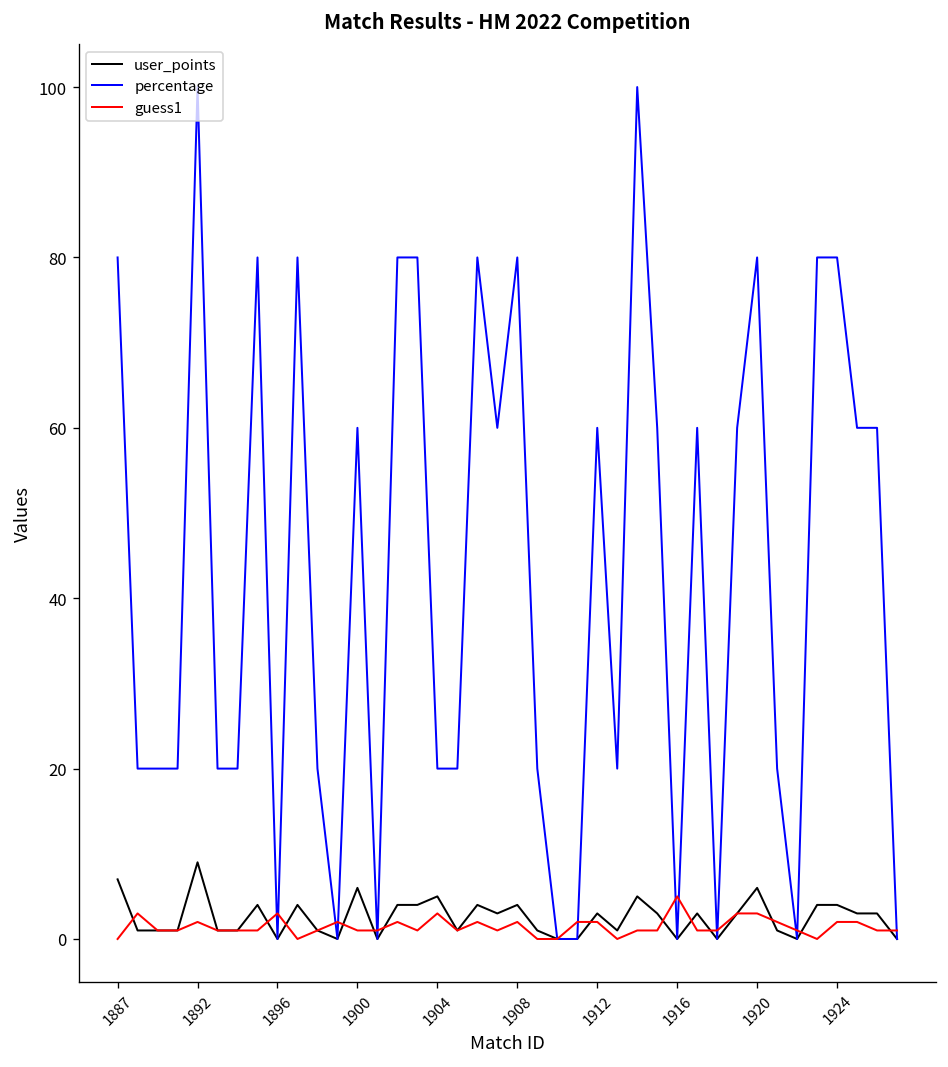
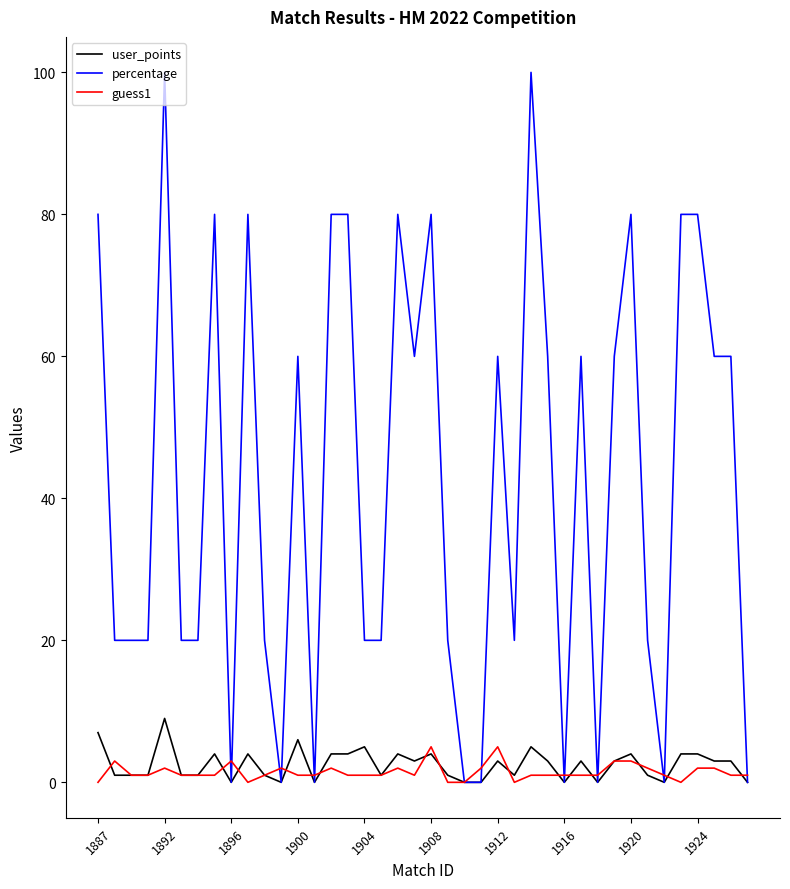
  {
    "user_points": {
      "1887": 7,
      "1892": 9,
      "1900": 6,
      "1904": 5,
      "1908": 4,
      "1912": 3,
-     "1920": 6,
+     "1920": 4,
      "1924": 4
    },
    "percentage": {
      "1887": 80,
      "1900": 60,
      "1904": 20,
      "1908": 80,
      "1912": 60,
      "1920": 80,
      "1924": 80
    },
    "guess1": {
      "1887": 0,
      "1892": 2,
      "1896": 3,
      "1900": 1,
-     "1904": 3,
-     "1908": 2,
-     "1912": 2,
-     "1916": 5,
+     "1904": 1,
+     "1908": 5,
+     "1912": 5,
+     "1916": 1,
      "1920": 3,
      "1924": 2
    }
  }
